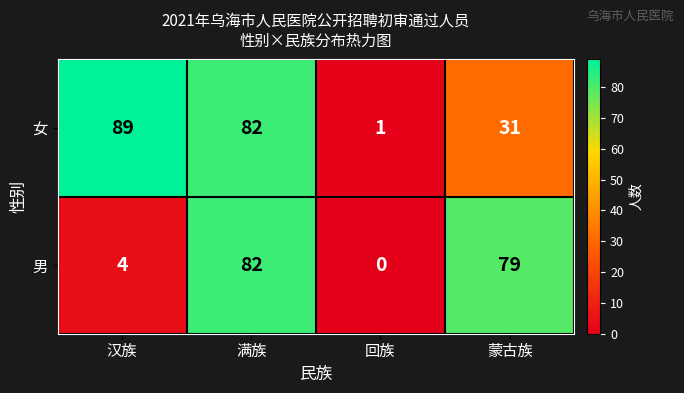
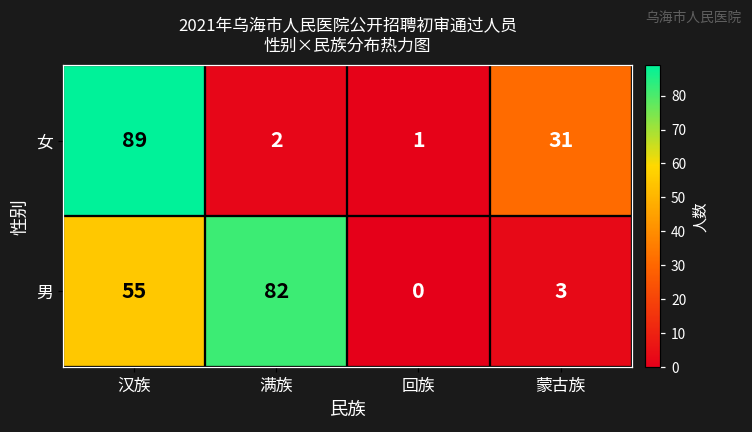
  {
    "女": {
      "汉族": 89,
-     "满族": 82,
+     "满族": 2,
      "回族": 1,
      "蒙古族": 31
    },
    "男": {
-     "汉族": 4,
+     "汉族": 55,
      "满族": 82,
      "回族": 0,
-     "蒙古族": 79
+     "蒙古族": 3
    }
  }
